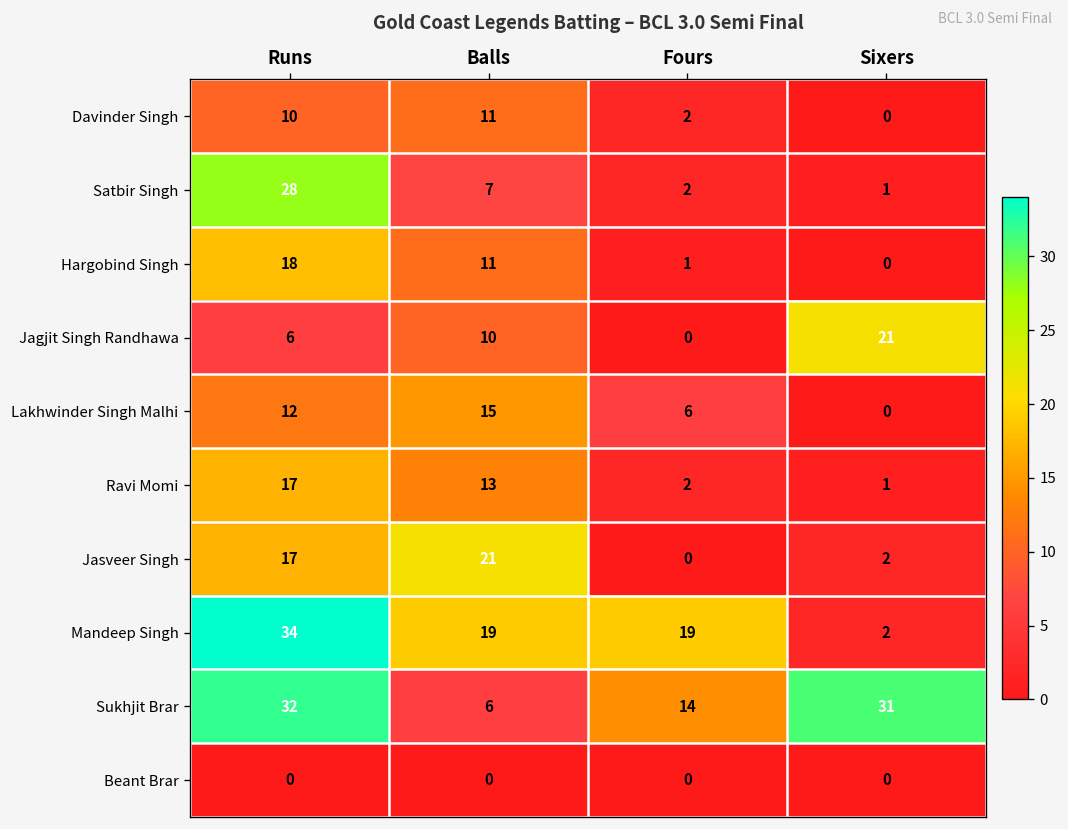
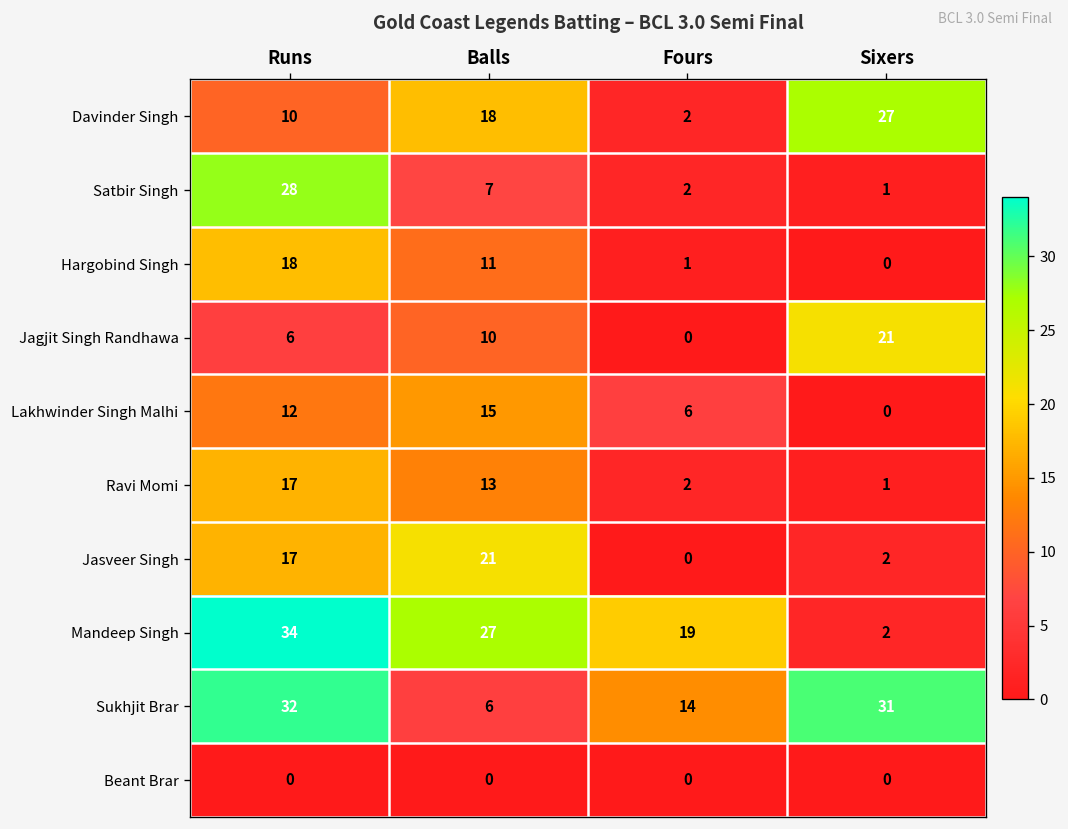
  {
    "Davinder Singh": {
      "Runs": 10,
-     "Balls": 11,
+     "Balls": 18,
      "Fours": 2,
-     "Sixers": 0
+     "Sixers": 27
    },
    "Satbir Singh": {
      "Runs": 28,
      "Balls": 7,
      "Fours": 2,
      "Sixers": 1
    },
    "Hargobind Singh": {
      "Runs": 18,
      "Balls": 11,
      "Fours": 1,
      "Sixers": 0
    },
    "Jagjit Singh Randhawa": {
      "Runs": 6,
      "Balls": 10,
      "Fours": 0,
      "Sixers": 21
    },
    "Lakhwinder Singh Malhi": {
      "Runs": 12,
      "Balls": 15,
      "Fours": 6,
      "Sixers": 0
    },
    "Ravi Momi": {
      "Runs": 17,
      "Balls": 13,
      "Fours": 2,
      "Sixers": 1
    },
    "Jasveer Singh": {
      "Runs": 17,
      "Balls": 21,
      "Fours": 0,
      "Sixers": 2
    },
    "Mandeep Singh": {
      "Runs": 34,
-     "Balls": 19,
+     "Balls": 27,
      "Fours": 19,
      "Sixers": 2
    },
    "Sukhjit Brar": {
      "Runs": 32,
      "Balls": 6,
      "Fours": 14,
      "Sixers": 31
    },
    "Beant Brar": {
      "Runs": 0,
      "Balls": 0,
      "Fours": 0,
      "Sixers": 0
    }
  }
